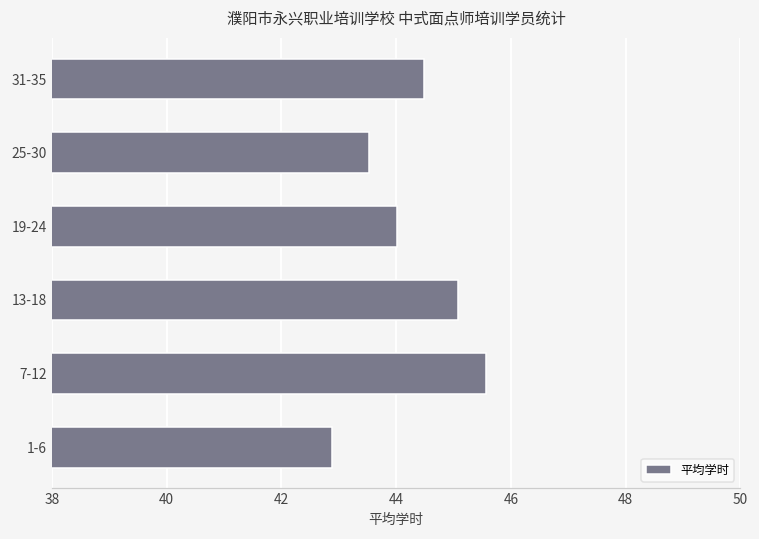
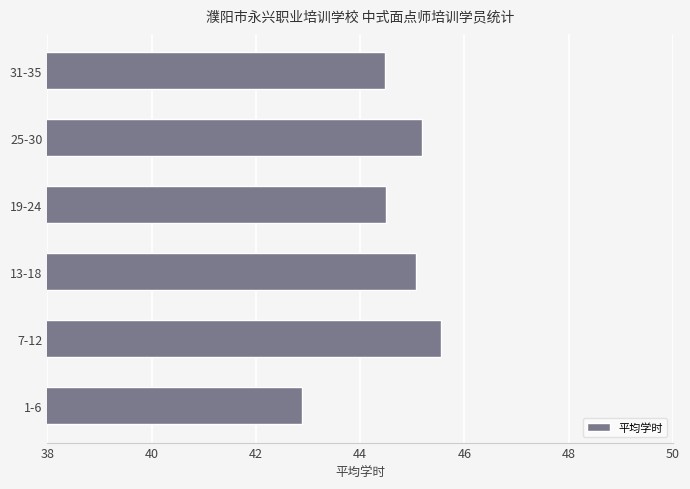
  {
    "31-35": 44.5,
-   "25-30": 43.5,
-   "19-24": 44.0,
+   "25-30": 45.2,
+   "19-24": 44.5,
    "13-18": 45.1,
    "7-12": 45.6,
    "1-6": 42.9
  }
